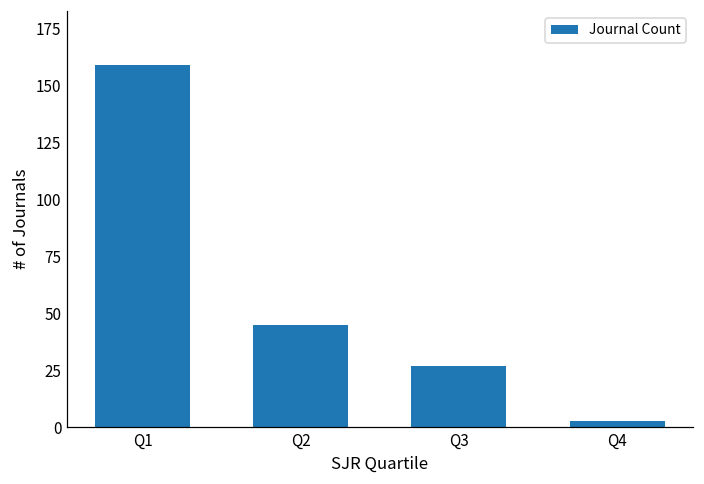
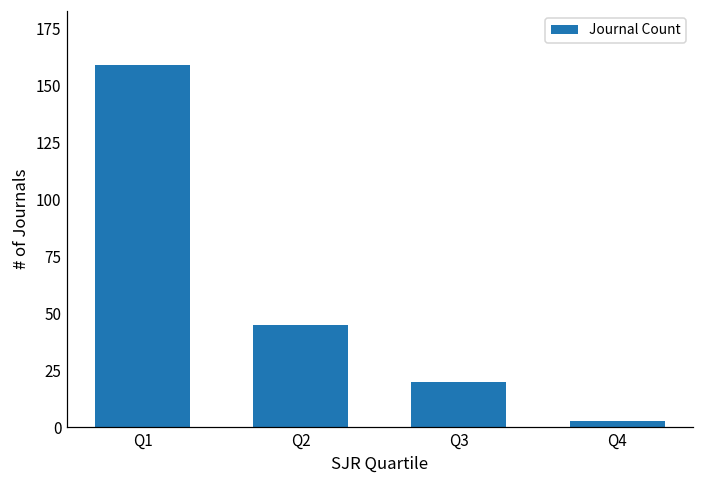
  {
    "Q1": 159,
    "Q2": 45,
-   "Q3": 27,
+   "Q3": 20,
    "Q4": 3
  }
